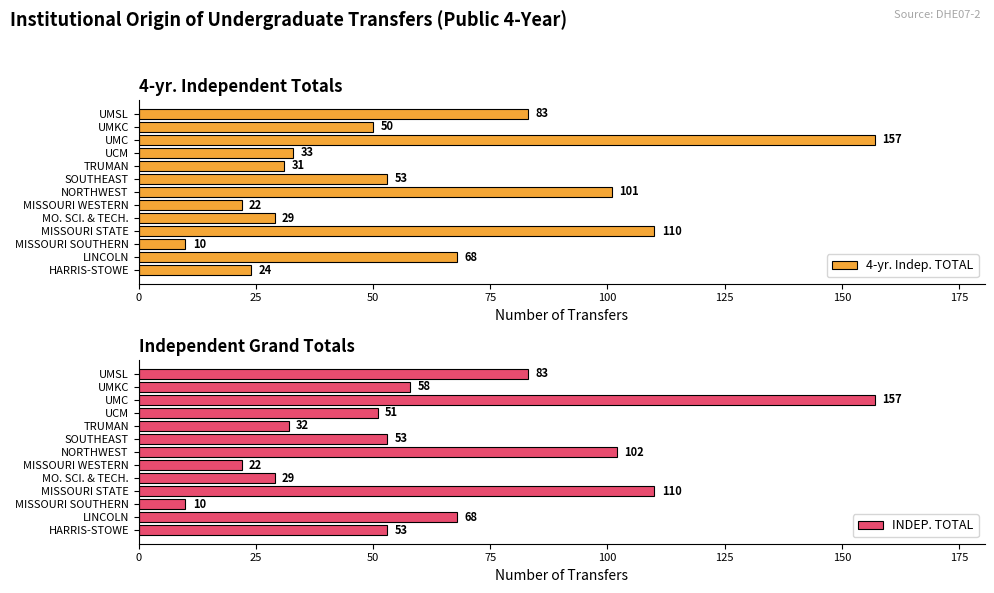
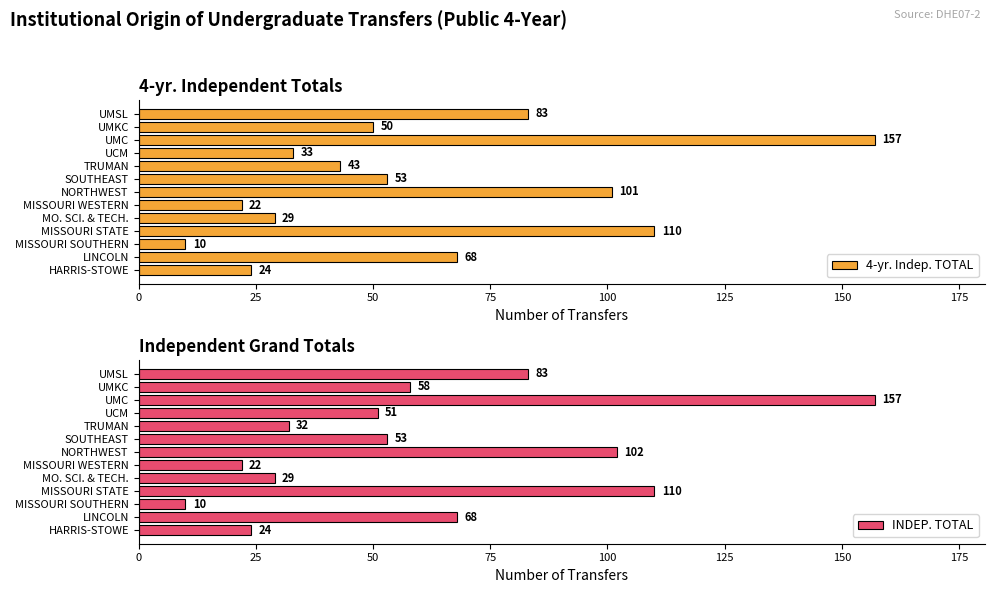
  {
    "4-yr. Independent Totals": {
      "UMSL": 83,
      "UMKC": 50,
      "UMC": 157,
      "UCM": 33,
-     "TRUMAN": 31,
+     "TRUMAN": 43,
      "SOUTHEAST": 53,
      "NORTHWEST": 101,
      "MISSOURI WESTERN": 22,
      "MO. SCI. & TECH.": 29,
      "MISSOURI STATE": 110,
      "MISSOURI SOUTHERN": 10,
      "LINCOLN": 68,
      "HARRIS-STOWE": 24
    },
    "Independent Grand Totals": {
      "UMSL": 83,
      "UMKC": 58,
      "UMC": 157,
      "UCM": 51,
      "TRUMAN": 32,
      "SOUTHEAST": 53,
      "NORTHWEST": 102,
      "MISSOURI WESTERN": 22,
      "MO. SCI. & TECH.": 29,
      "MISSOURI STATE": 110,
      "MISSOURI SOUTHERN": 10,
      "LINCOLN": 68,
-     "HARRIS-STOWE": 53
+     "HARRIS-STOWE": 24
    }
  }
